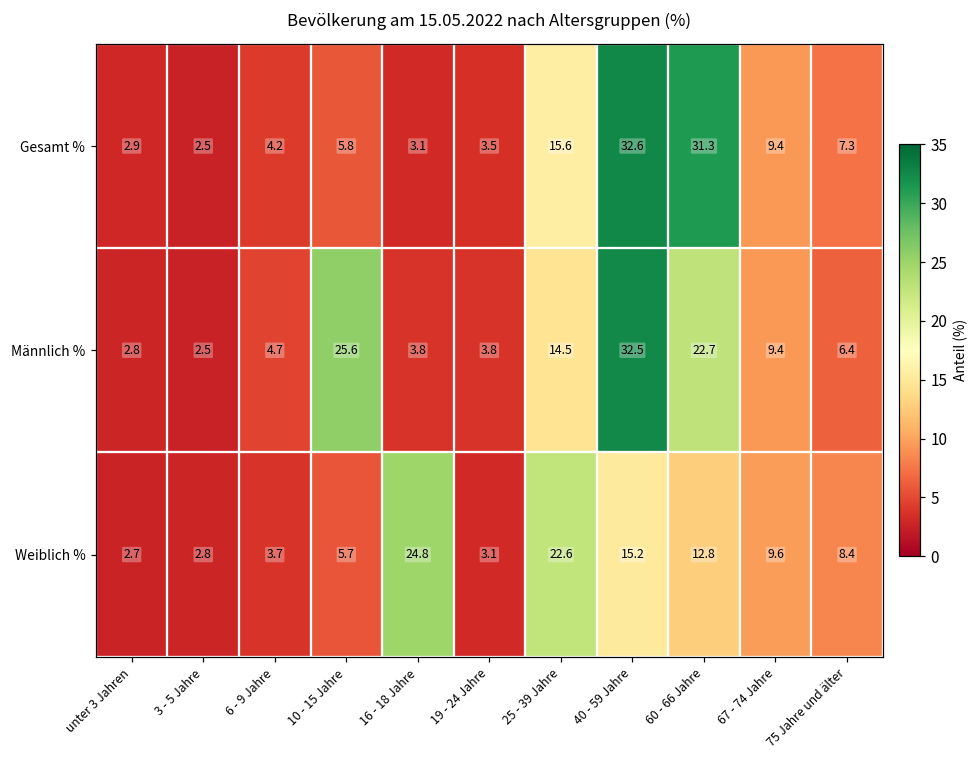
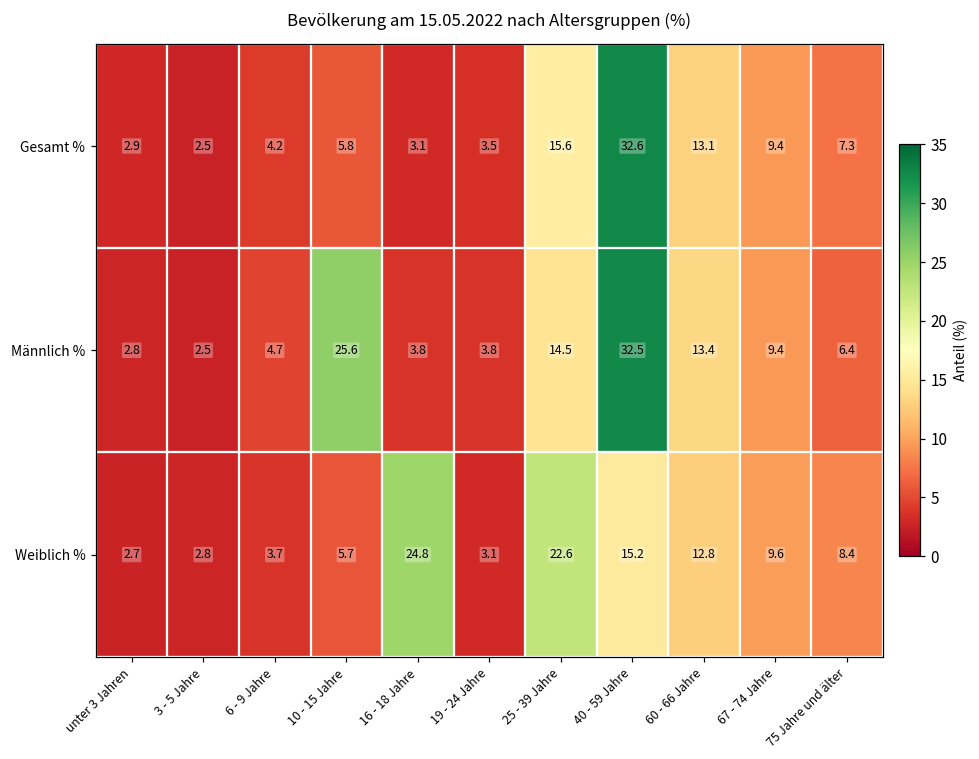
  {
    "Gesamt %": {
-     "60 - 66 Jahre": 31.3
+     "60 - 66 Jahre": 13.1
    },
    "Männlich %": {
-     "60 - 66 Jahre": 22.7
+     "60 - 66 Jahre": 13.4
    }
  }
